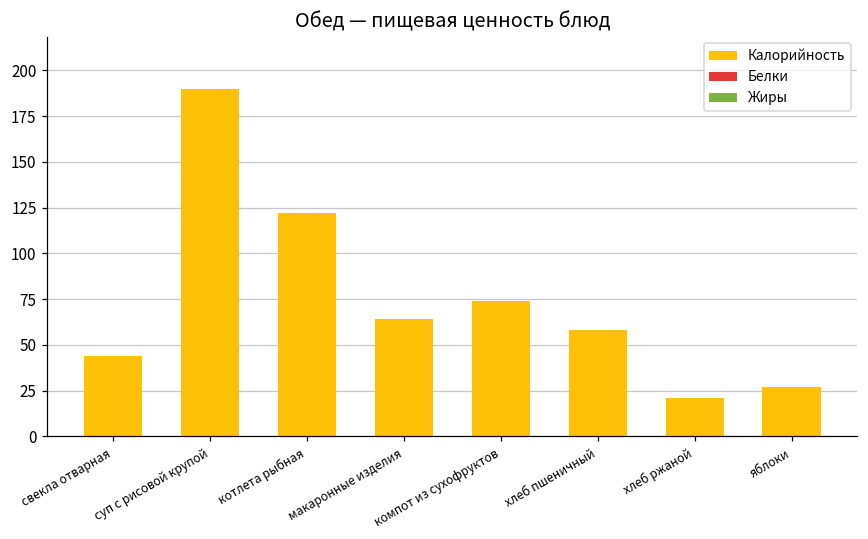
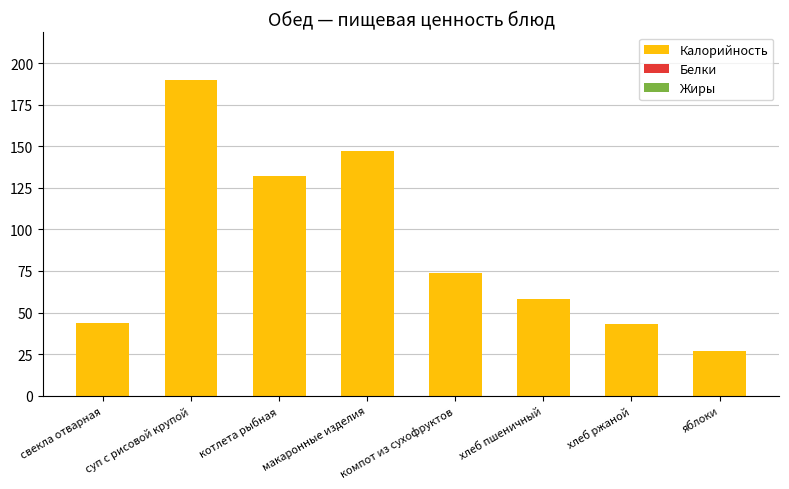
  {
    "Калорийность": {
      "свекла отварная": 44,
      "суп с рисовой крупой": 190,
-     "котлета рыбная": 122,
-     "макаронные изделия": 64,
+     "котлета рыбная": 132,
+     "макаронные изделия": 147,
      "компот из сухофруктов": 74,
      "хлеб пшеничный": 58,
-     "хлеб ржаной": 21,
+     "хлеб ржаной": 43,
      "яблоки": 27
    },
    "Жиры": {
      "свекла отварная": 0,
      "суп с рисовой крупой": 0,
      "котлета рыбная": 0,
      "макаронные изделия": 0,
      "компот из сухофруктов": 0,
      "хлеб пшеничный": 0,
      "хлеб ржаной": 0,
      "яблоки": 0
    }
  }
